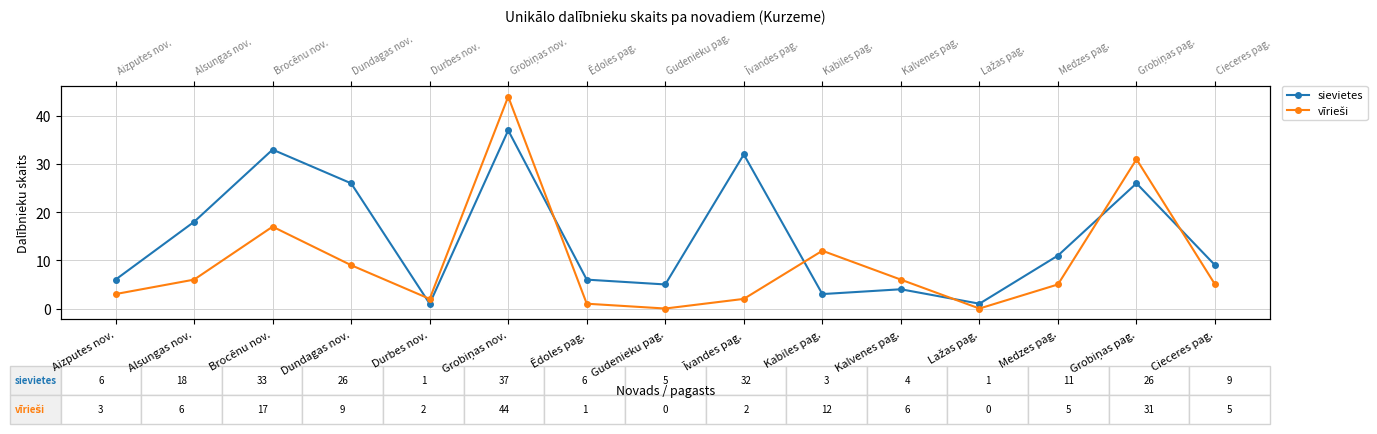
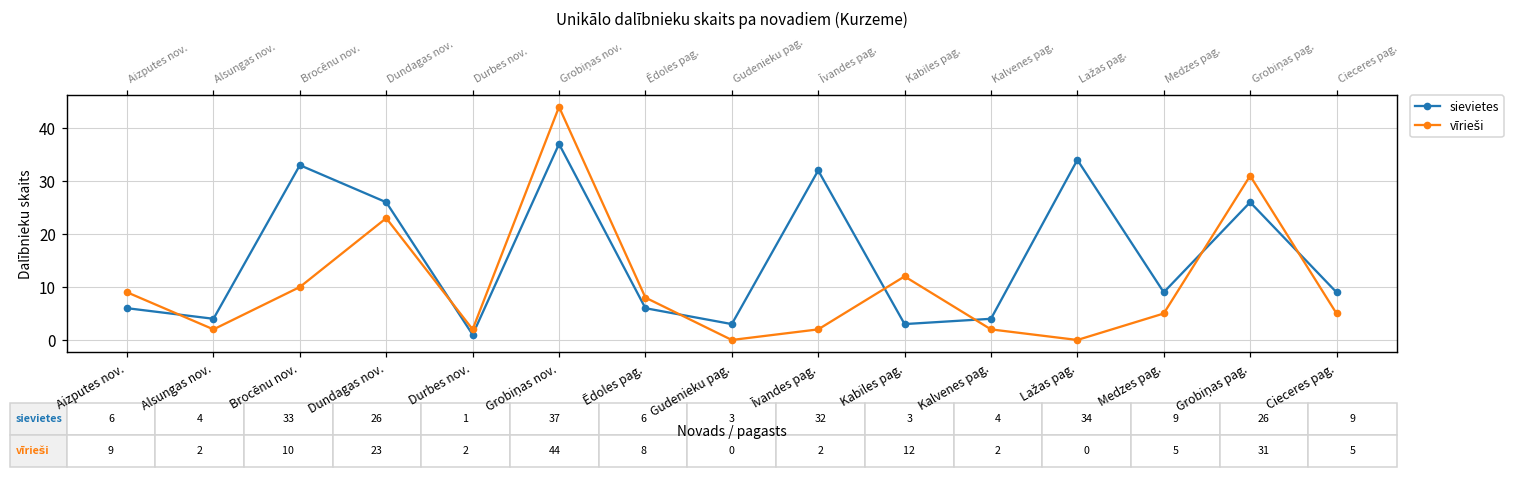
  {
    "sievietes": {
-     "Alsungas nov.": 18,
-     "Gudenieku pag.": 5,
-     "Lažas pag.": 1,
-     "Medzes pag.": 11
+     "Alsungas nov.": 4,
+     "Gudenieku pag.": 3,
+     "Lažas pag.": 34,
+     "Medzes pag.": 9
    },
    "vīrieši": {
-     "Aizputes nov.": 3,
-     "Alsungas nov.": 6,
-     "Brocēnu nov.": 17,
-     "Dundagas nov.": 9,
-     "Ēdoles pag.": 1,
-     "Kalvenes pag.": 6
+     "Aizputes nov.": 9,
+     "Alsungas nov.": 2,
+     "Brocēnu nov.": 10,
+     "Dundagas nov.": 23,
+     "Ēdoles pag.": 8,
+     "Kalvenes pag.": 2
    }
  }
